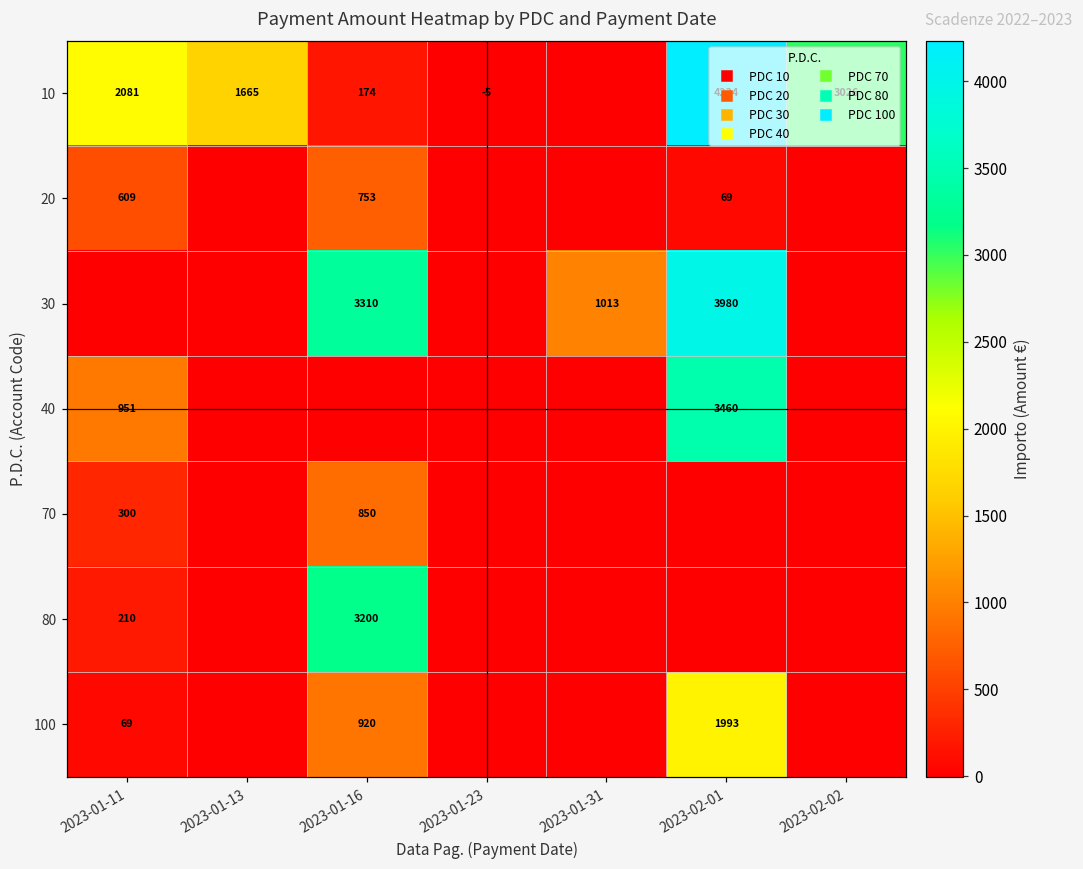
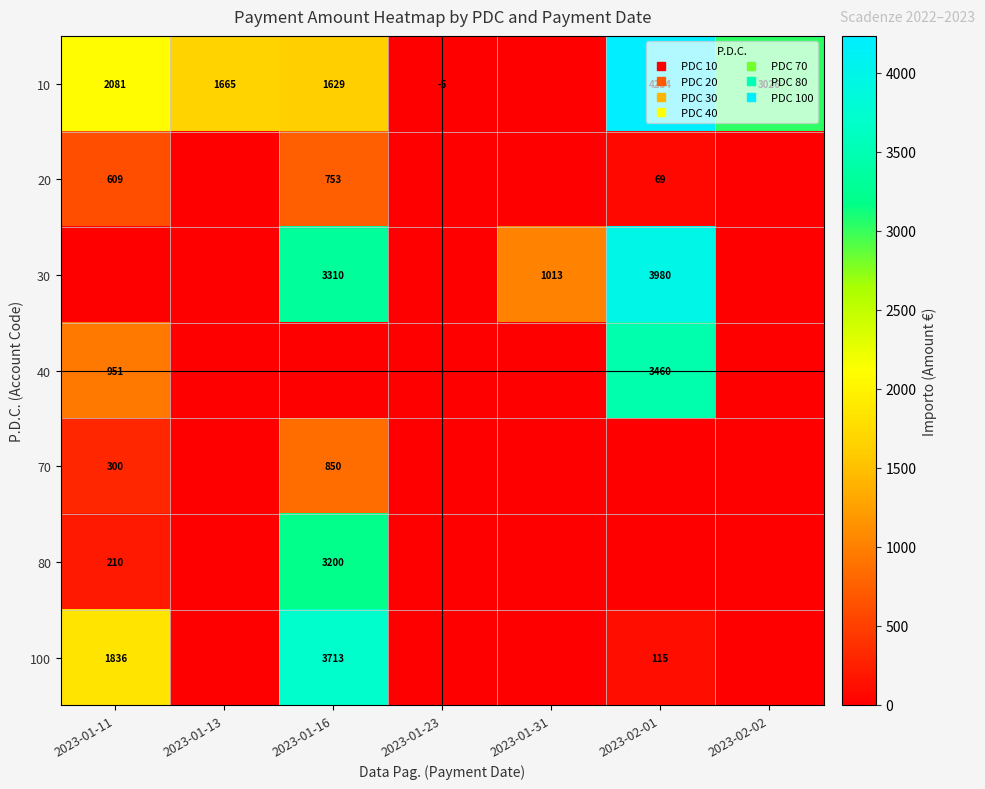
  {
    "10": {
      "2023-01-11": 2081,
      "2023-01-13": 1665,
-     "2023-01-16": 174,
+     "2023-01-16": 1629,
      "2023-01-23": -5
    },
    "20": {
      "2023-01-11": 609,
      "2023-01-16": 753,
      "2023-02-01": 69
    },
    "30": {
      "2023-01-16": 3310,
      "2023-01-31": 1013,
      "2023-02-01": 3980
    },
    "40": {
      "2023-01-11": 951,
      "2023-02-01": 3460
    },
    "70": {
      "2023-01-11": 300,
      "2023-01-16": 850
    },
    "80": {
      "2023-01-11": 210,
      "2023-01-16": 3200
    },
    "100": {
-     "2023-01-11": 69,
-     "2023-01-16": 920,
-     "2023-02-01": 1993
+     "2023-01-11": 1836,
+     "2023-01-16": 3713,
+     "2023-02-01": 115
    }
  }
